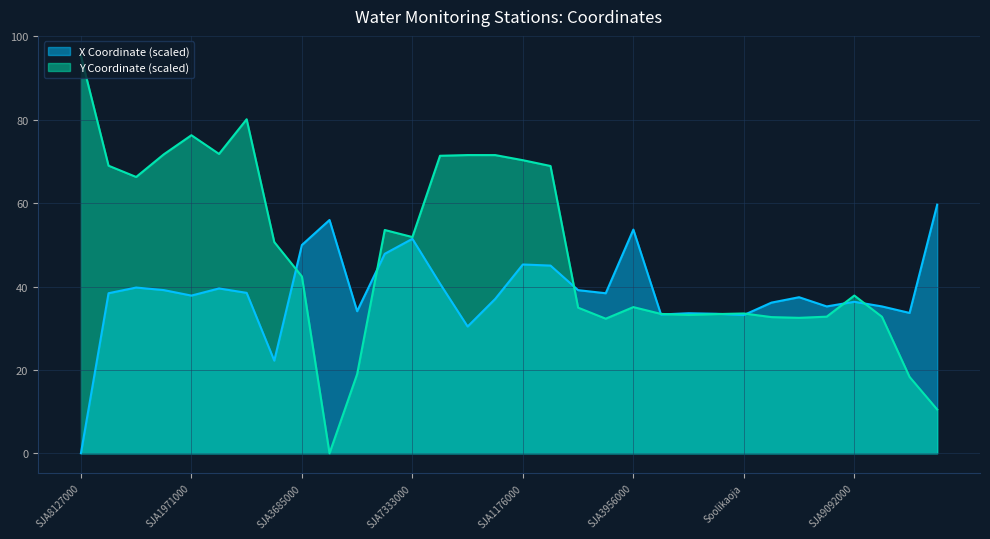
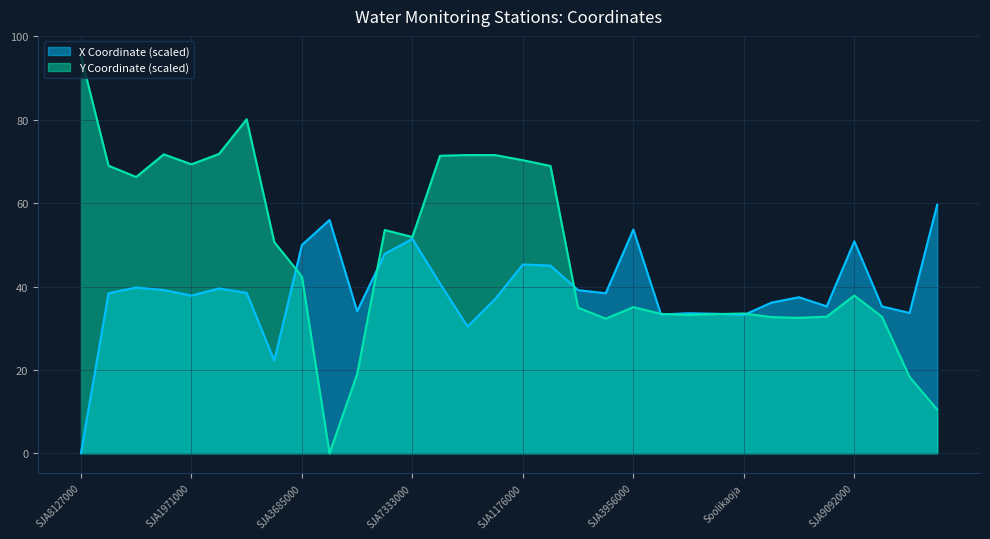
  {
    "X Coordinate (scaled)": {
      "SJA8127000": 0,
      "SJA1971000": 38,
      "SJA3685000": 50,
      "SJA1176000": 45,
      "SJA3956000": 54,
-     "SJA9092000": 36
+     "SJA9092000": 51
    },
    "Y Coordinate (scaled)": {
-     "SJA1971000": 76,
+     "SJA1971000": 69,
      "SJA3685000": 42,
      "SJA1176000": 70,
      "SJA3956000": 35,
      "SJA9092000": 38
    }
  }
